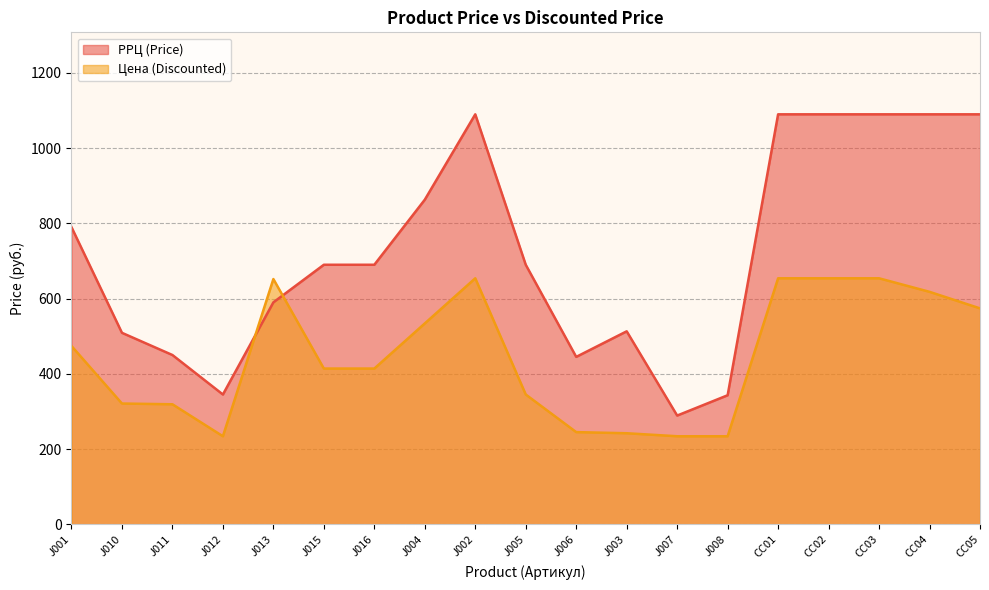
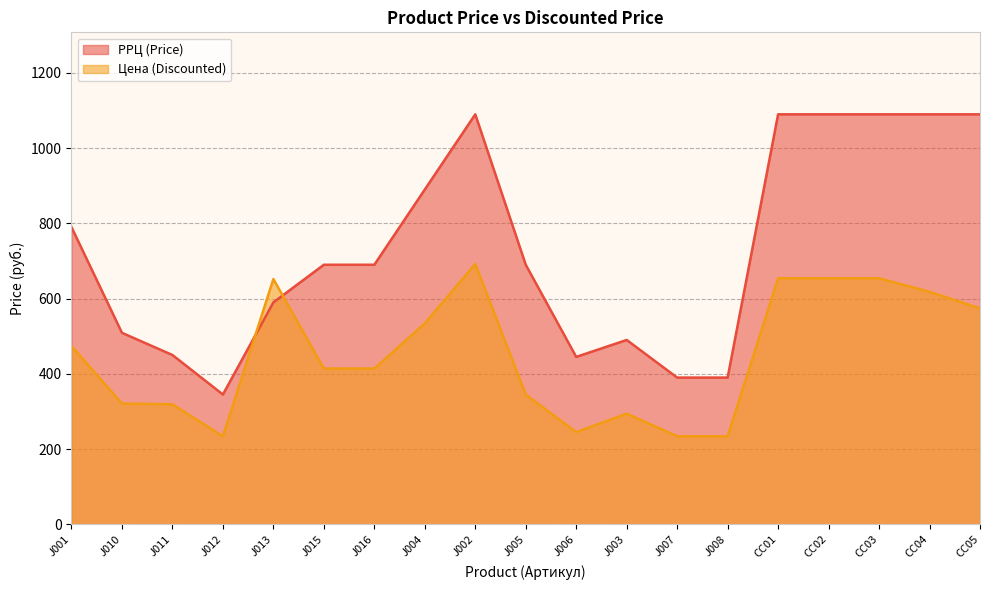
  {
    "РРЦ (Price)": {
      "J001": 790,
      "J010": 510,
      "J011": 450,
      "J012": 350,
      "J013": 590,
      "J015": 690,
      "J016": 690,
-     "J004": 860,
+     "J004": 890,
      "J002": 1090,
      "J005": 690,
      "J006": 450,
-     "J003": 510,
-     "J007": 290,
-     "J008": 340,
+     "J003": 490,
+     "J007": 390,
+     "J008": 390,
      "CC01": 1090,
      "CC02": 1090,
      "CC03": 1090,
      "CC04": 1090,
      "CC05": 1090
    },
    "Цена (Discounted)": {
      "J001": 470,
      "J010": 320,
      "J011": 320,
      "J012": 230,
      "J013": 650,
      "J015": 410,
      "J016": 410,
      "J004": 530,
-     "J002": 650,
+     "J002": 690,
      "J005": 350,
      "J006": 250,
-     "J003": 240,
+     "J003": 290,
      "J007": 230,
      "J008": 230,
      "CC01": 650,
      "CC02": 650,
      "CC03": 650,
      "CC04": 620,
      "CC05": 570
    }
  }
